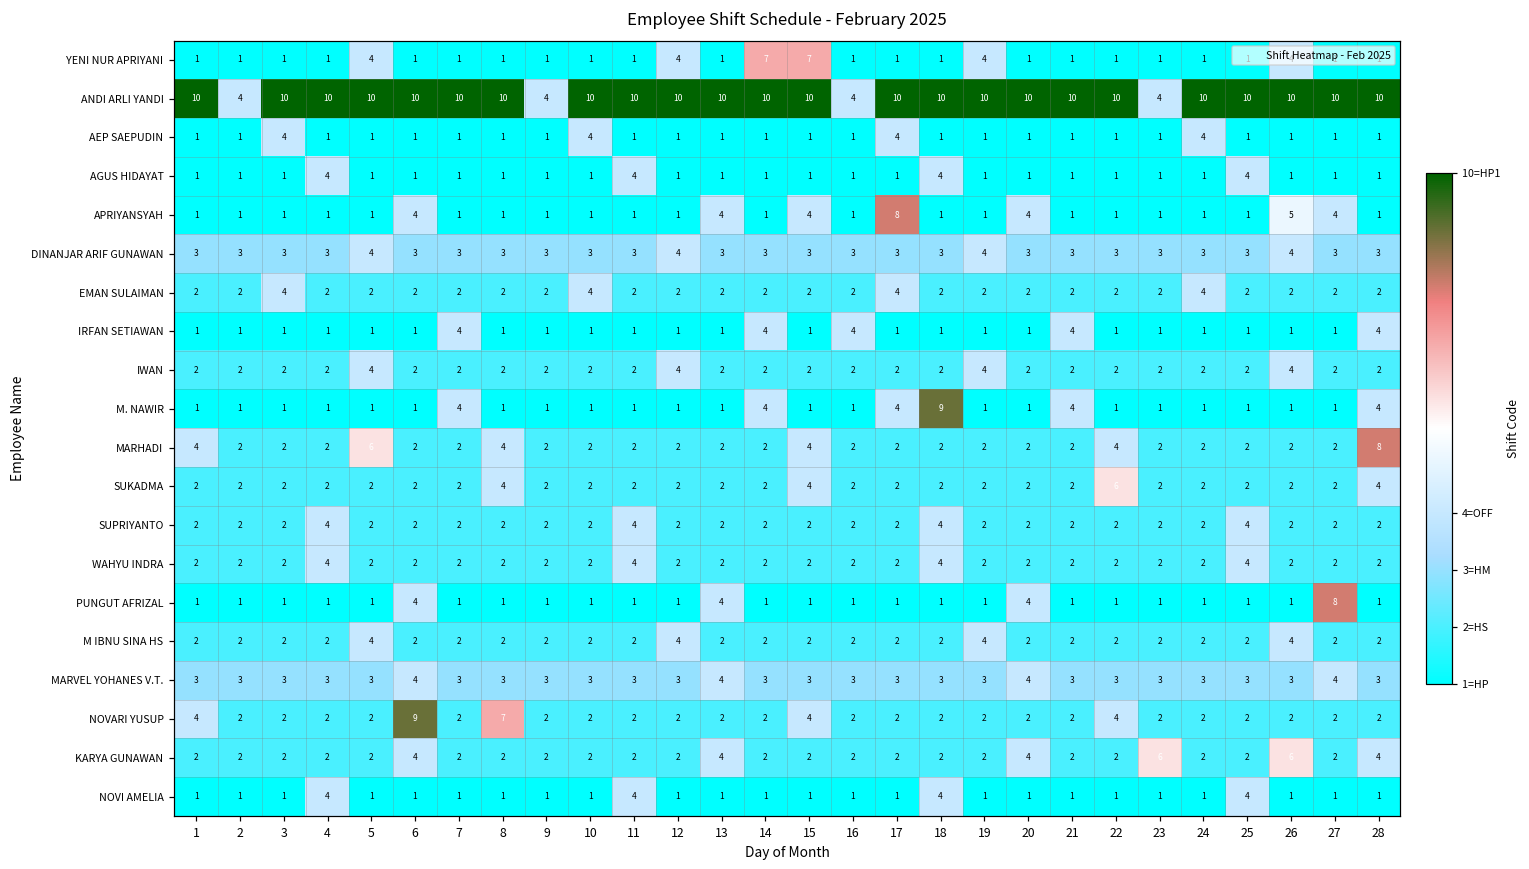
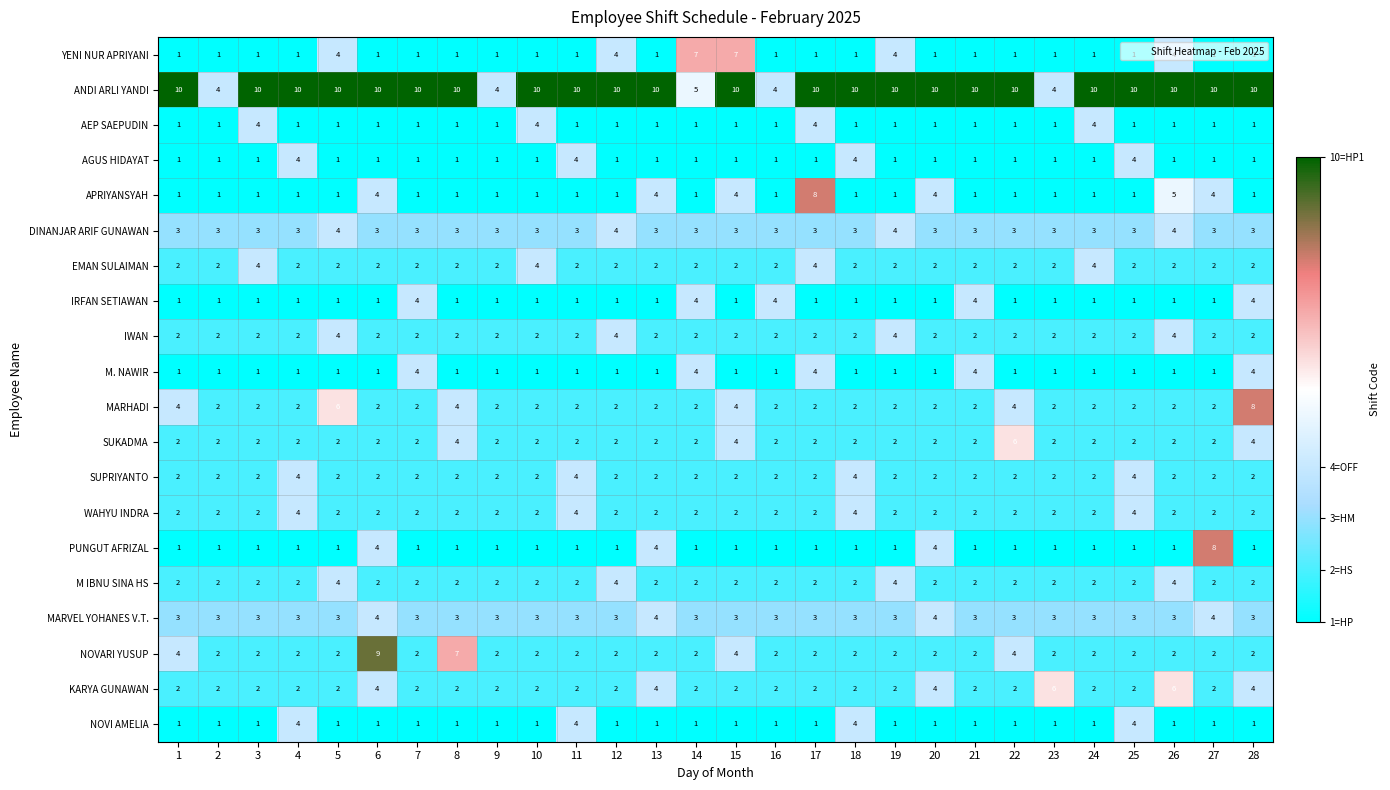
  {
    "ANDI ARLI YANDI": {
      "1": 10,
      "2": 4,
      "3": 10,
      "4": 10,
      "5": 10,
      "6": 10,
      "7": 10,
      "8": 10,
      "9": 4,
      "10": 10,
      "11": 10,
      "12": 10,
      "13": 10,
-     "14": 10,
+     "14": 5,
      "15": 10,
      "16": 4,
      "17": 10,
      "18": 10,
      "19": 10,
      "20": 10,
      "21": 10,
      "22": 10,
      "23": 4,
      "24": 10,
      "25": 10,
      "26": 10,
      "27": 10,
      "28": 10
    },
    "M. NAWIR": {
      "1": 1,
      "2": 1,
      "3": 1,
      "4": 1,
      "5": 1,
      "6": 1,
      "7": 4,
      "8": 1,
      "9": 1,
      "10": 1,
      "11": 1,
      "12": 1,
      "13": 1,
      "14": 4,
      "15": 1,
      "16": 1,
      "17": 4,
-     "18": 9,
+     "18": 1,
      "19": 1,
      "20": 1,
      "21": 4,
      "22": 1,
      "23": 1,
      "24": 1,
      "25": 1,
      "26": 1,
      "27": 1,
      "28": 4
    }
  }
